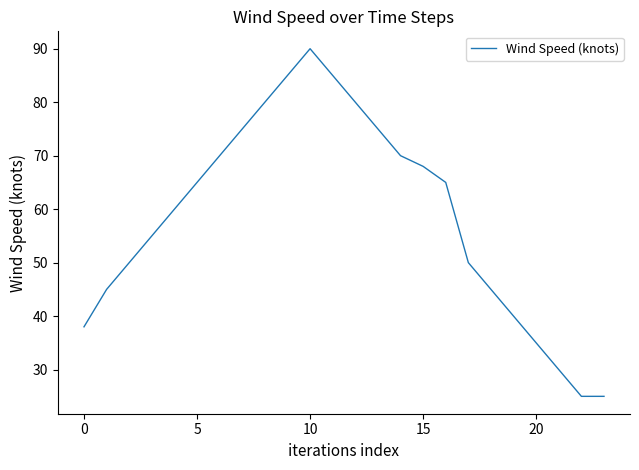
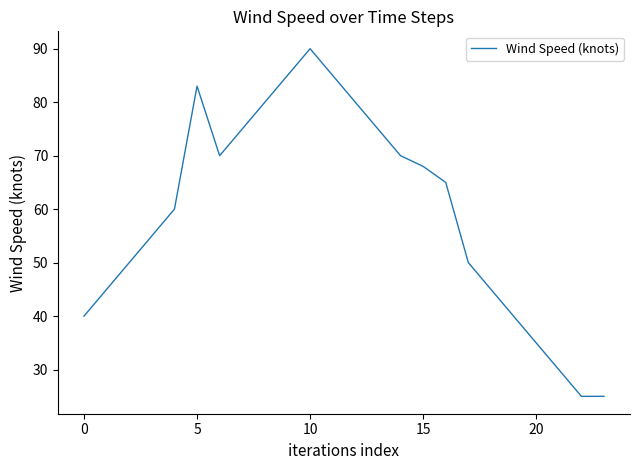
  {
-   "0": 38,
-   "5": 65,
+   "0": 40,
+   "5": 83,
    "10": 90,
    "15": 68,
    "20": 35
  }
